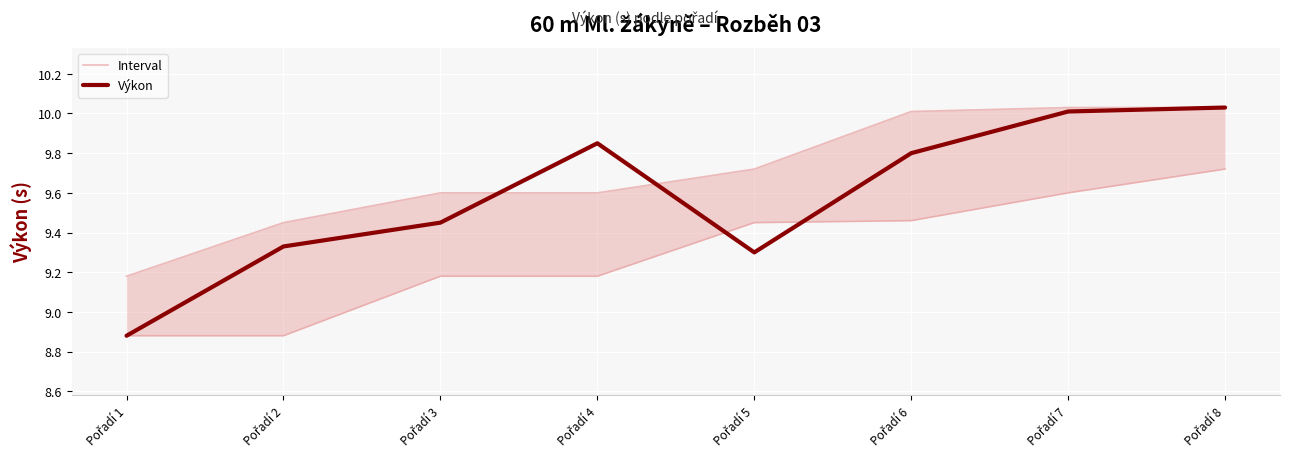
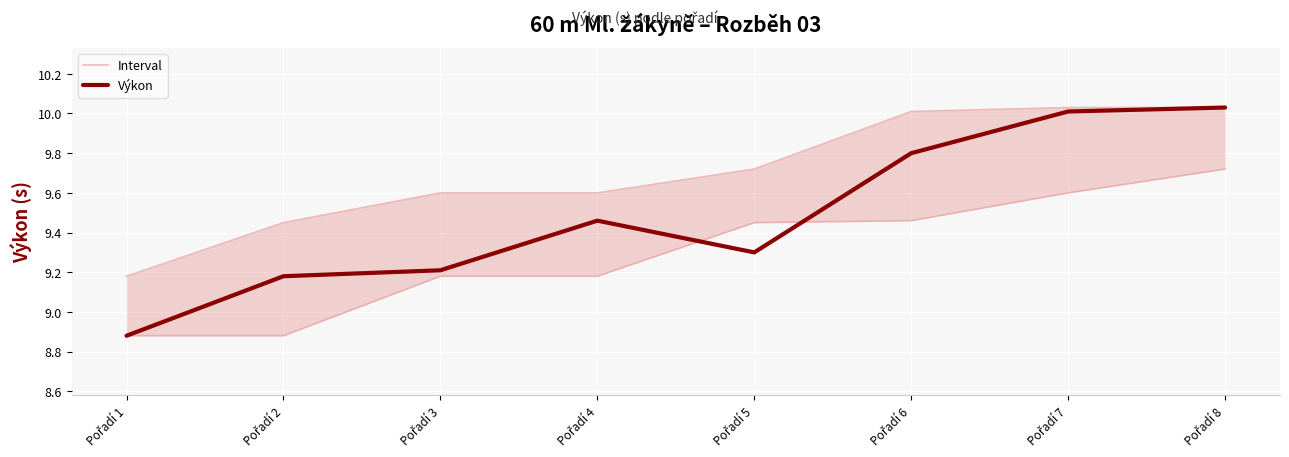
  {
    "Výkon": {
-     "Pořadí 2": 9.33,
-     "Pořadí 3": 9.45,
-     "Pořadí 4": 9.85,
+     "Pořadí 2": 9.18,
+     "Pořadí 3": 9.21,
+     "Pořadí 4": 9.46,
      "Pořadí 5": 9.30,
      "Pořadí 6": 9.80,
      "Pořadí 7": 10.01
    }
  }
